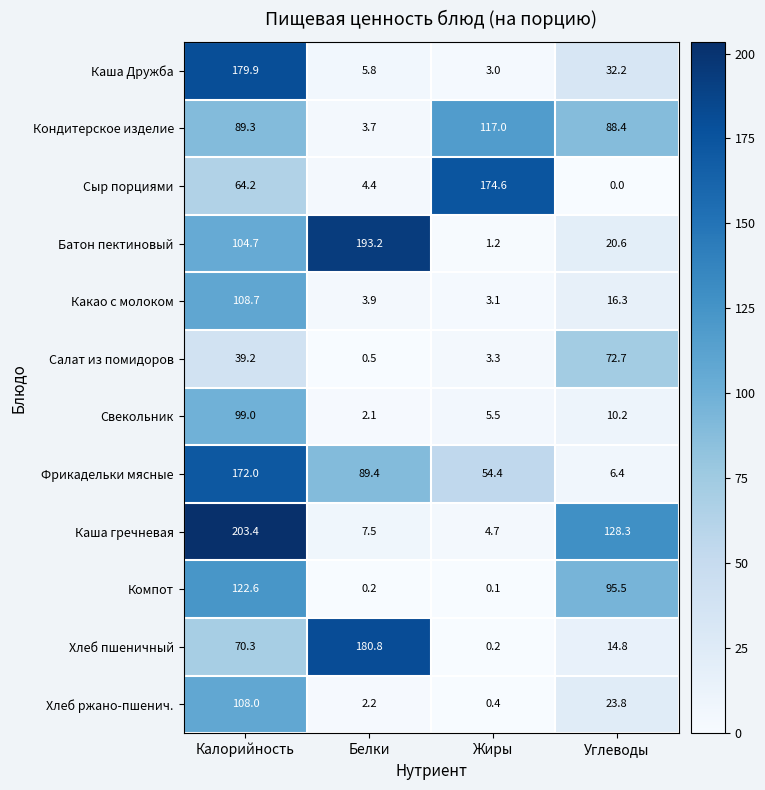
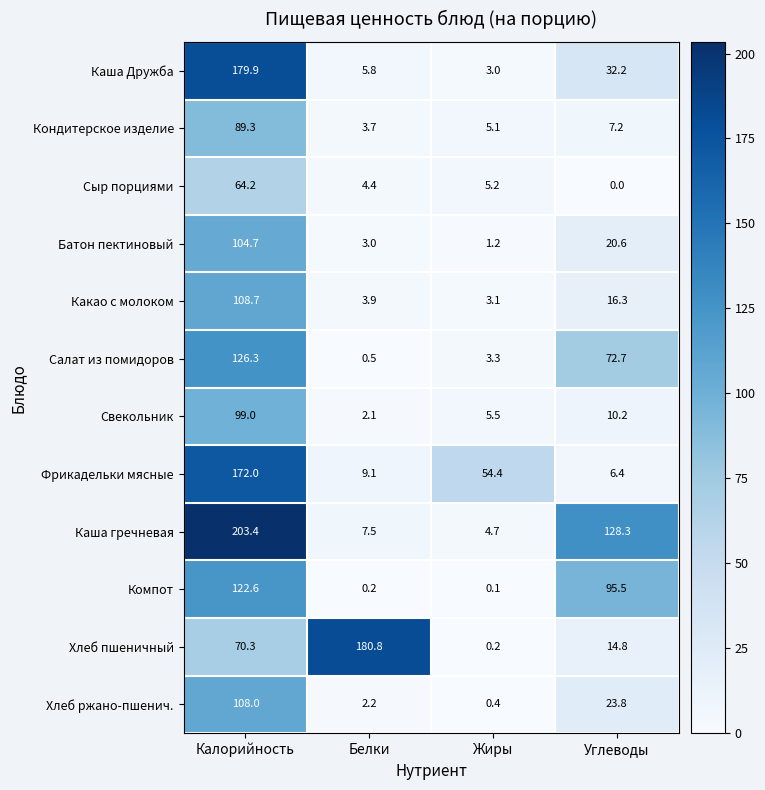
  {
    "Каша Дружба": {
      "Калорийность": 179.9,
      "Белки": 5.8,
      "Жиры": 3.0,
      "Углеводы": 32.2
    },
    "Кондитерское изделие": {
      "Калорийность": 89.3,
      "Белки": 3.7,
-     "Жиры": 117.0,
-     "Углеводы": 88.4
+     "Жиры": 5.1,
+     "Углеводы": 7.2
    },
    "Сыр порциями": {
      "Калорийность": 64.2,
      "Белки": 4.4,
-     "Жиры": 174.6,
+     "Жиры": 5.2,
      "Углеводы": 0.0
    },
    "Батон пектиновый": {
      "Калорийность": 104.7,
-     "Белки": 193.2,
+     "Белки": 3.0,
      "Жиры": 1.2,
      "Углеводы": 20.6
    },
    "Какао с молоком": {
      "Калорийность": 108.7,
      "Белки": 3.9,
      "Жиры": 3.1,
      "Углеводы": 16.3
    },
    "Салат из помидоров": {
-     "Калорийность": 39.2,
+     "Калорийность": 126.3,
      "Белки": 0.5,
      "Жиры": 3.3,
      "Углеводы": 72.7
    },
    "Свекольник": {
      "Калорийность": 99.0,
      "Белки": 2.1,
      "Жиры": 5.5,
      "Углеводы": 10.2
    },
    "Фрикадельки мясные": {
      "Калорийность": 172.0,
-     "Белки": 89.4,
+     "Белки": 9.1,
      "Жиры": 54.4,
      "Углеводы": 6.4
    },
    "Каша гречневая": {
      "Калорийность": 203.4,
      "Белки": 7.5,
      "Жиры": 4.7,
      "Углеводы": 128.3
    },
    "Компот": {
      "Калорийность": 122.6,
      "Белки": 0.2,
      "Жиры": 0.1,
      "Углеводы": 95.5
    },
    "Хлеб пшеничный": {
      "Калорийность": 70.3,
      "Белки": 180.8,
      "Жиры": 0.2,
      "Углеводы": 14.8
    },
    "Хлеб ржано-пшенич.": {
      "Калорийность": 108.0,
      "Белки": 2.2,
      "Жиры": 0.4,
      "Углеводы": 23.8
    }
  }
